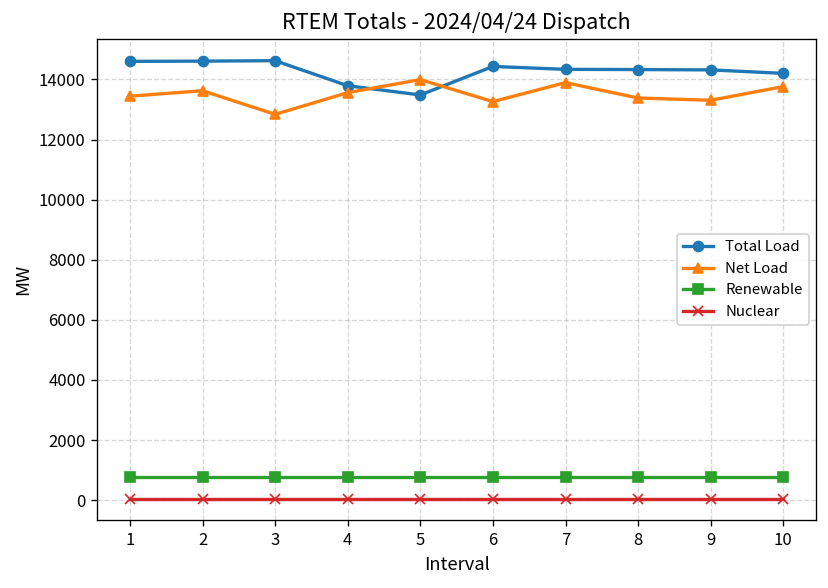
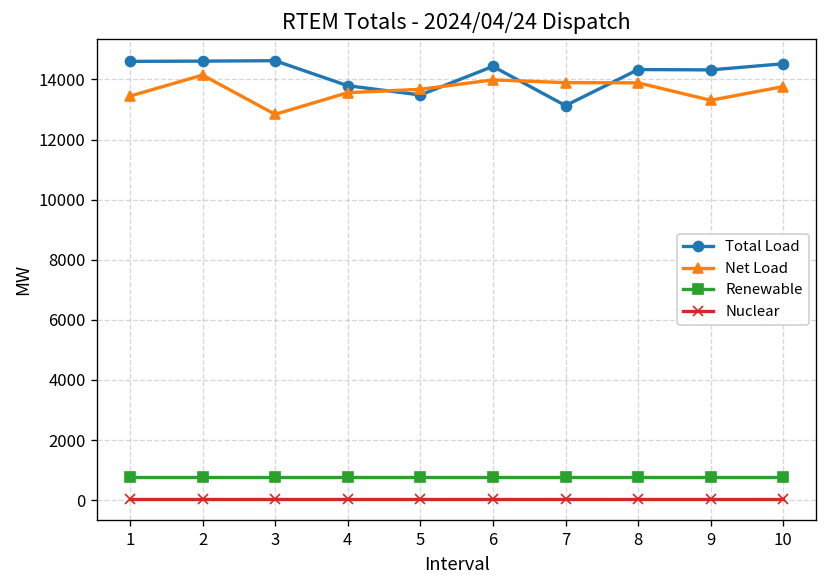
  {
    "Total Load": {
      "1": 14600,
      "2": 14600,
      "3": 14600,
      "4": 13800,
      "5": 13500,
      "6": 14400,
-     "7": 14300,
+     "7": 13100,
      "8": 14300,
      "9": 14300,
-     "10": 14200
+     "10": 14500
    },
    "Net Load": {
      "1": 13400,
-     "2": 13600,
+     "2": 14100,
      "3": 12800,
      "4": 13600,
-     "5": 14000,
-     "6": 13300,
+     "5": 13700,
+     "6": 14000,
      "7": 13900,
-     "8": 13400,
+     "8": 13900,
      "9": 13300,
      "10": 13800
    },
    "Renewable": {
      "1": 800,
      "2": 800,
      "3": 800,
      "4": 800,
      "5": 800,
      "6": 800,
      "7": 800,
      "8": 800,
      "9": 800,
      "10": 800
    },
    "Nuclear": {
      "1": 100,
      "2": 100,
      "3": 100,
      "4": 100,
      "5": 100,
      "6": 100,
      "7": 100,
      "8": 100,
      "9": 100,
      "10": 100
    }
  }
